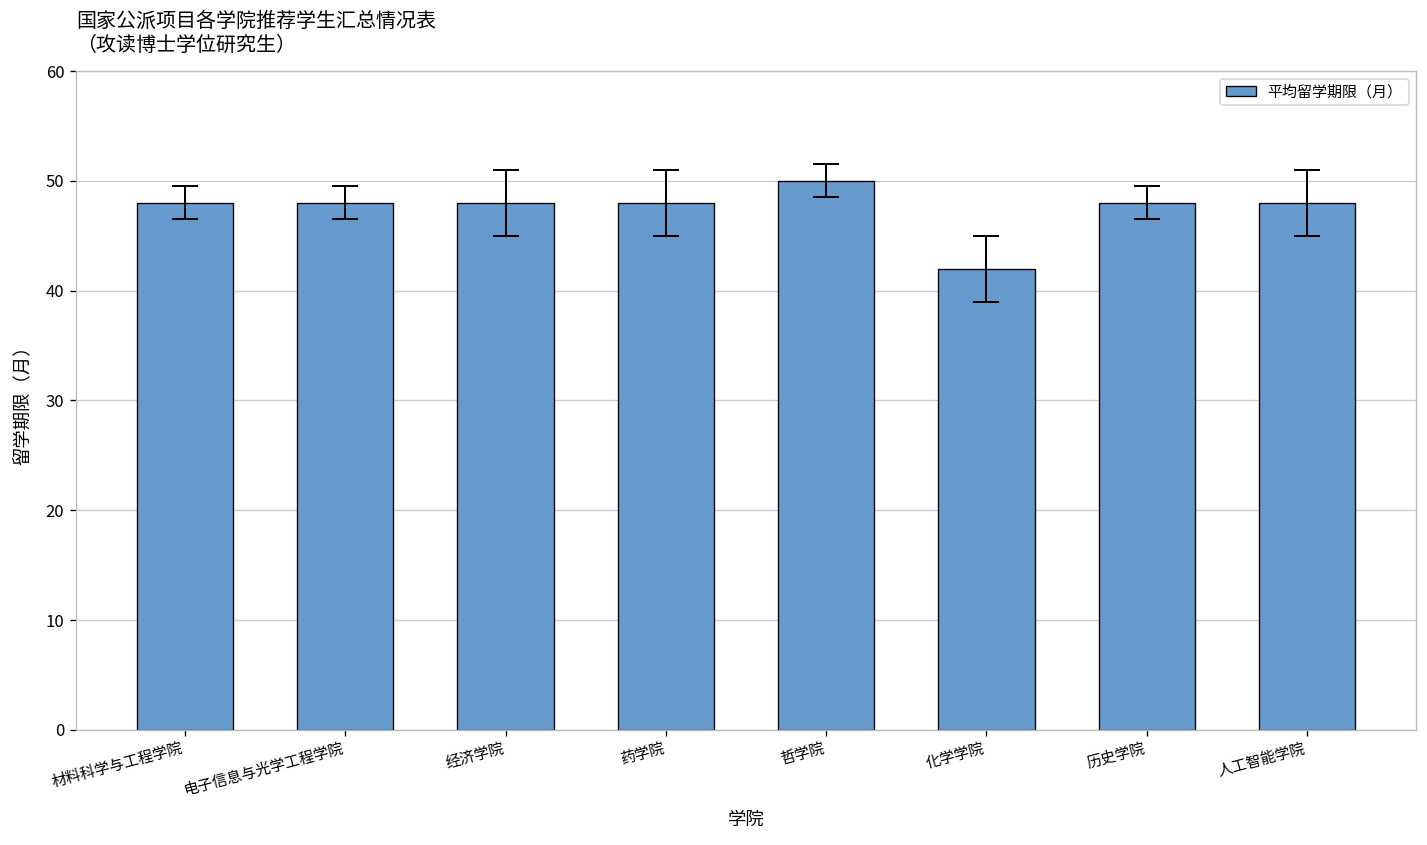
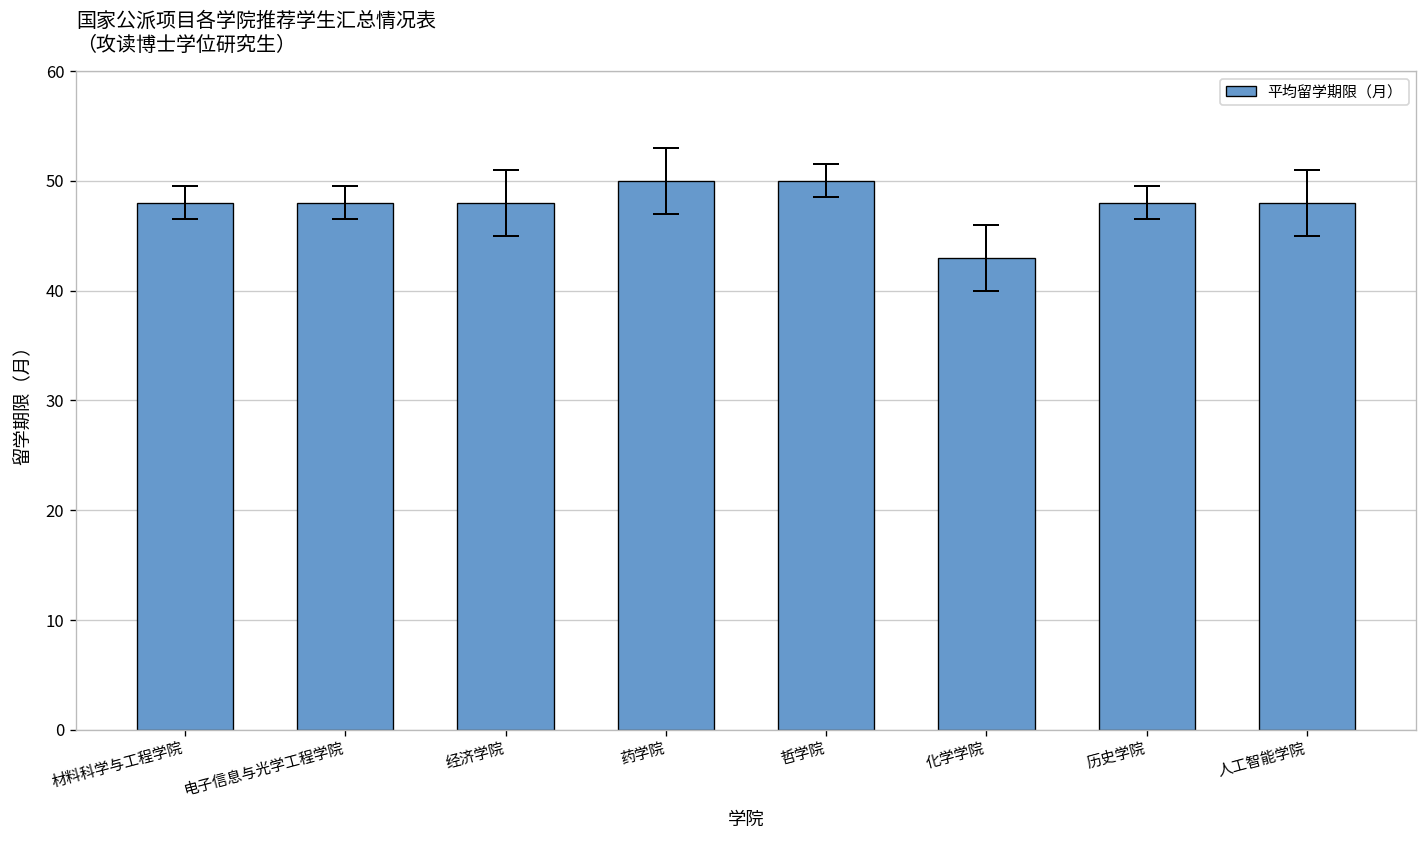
  {
    "平均留学期限（月）": {
      "材料科学与工程学院": 48,
      "电子信息与光学工程学院": 48,
      "经济学院": 48,
-     "药学院": 48,
+     "药学院": 50,
      "哲学院": 50,
-     "化学学院": 42,
+     "化学学院": 43,
      "历史学院": 48,
      "人工智能学院": 48
    }
  }
